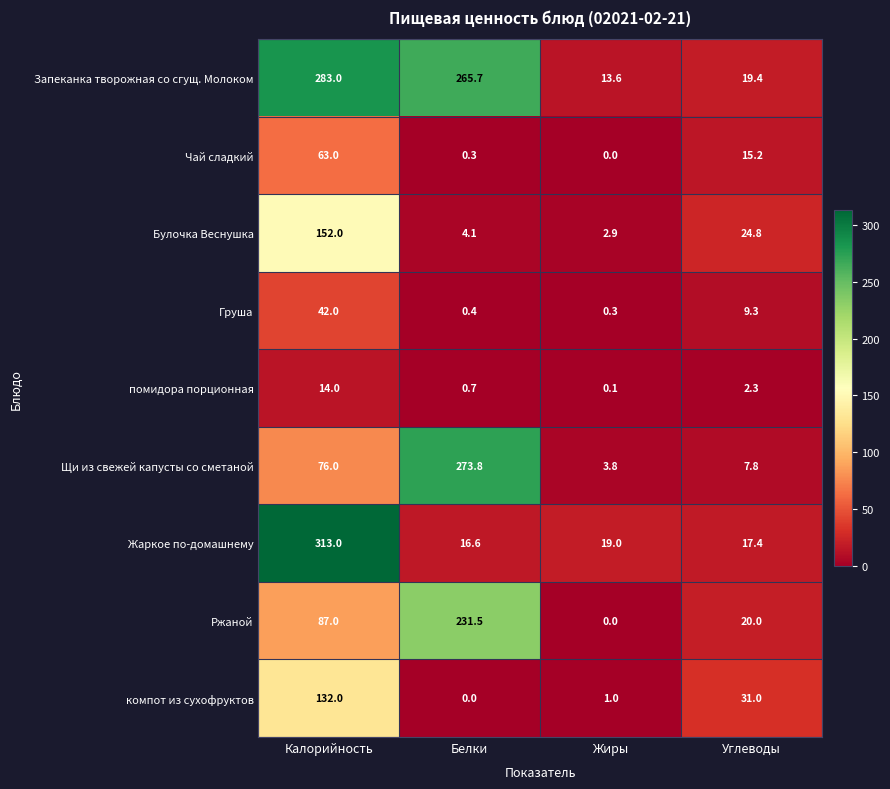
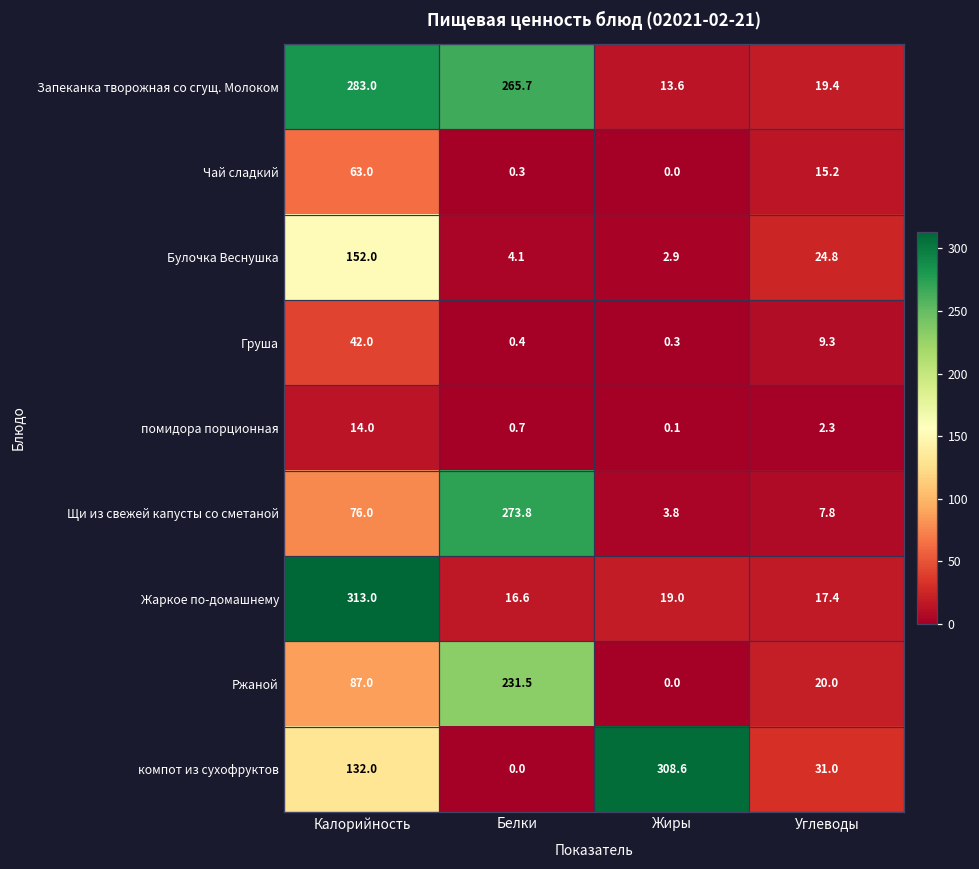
  {
    "Запеканка творожная со сгущ. Молоком": {
      "Калорийность": 283.0,
      "Белки": 265.7,
      "Жиры": 13.6,
      "Углеводы": 19.4
    },
    "Чай сладкий": {
      "Калорийность": 63.0,
      "Белки": 0.3,
      "Жиры": 0.0,
      "Углеводы": 15.2
    },
    "Булочка Веснушка": {
      "Калорийность": 152.0,
      "Белки": 4.1,
      "Жиры": 2.9,
      "Углеводы": 24.8
    },
    "Груша": {
      "Калорийность": 42.0,
      "Белки": 0.4,
      "Жиры": 0.3,
      "Углеводы": 9.3
    },
    "помидора порционная": {
      "Калорийность": 14.0,
      "Белки": 0.7,
      "Жиры": 0.1,
      "Углеводы": 2.3
    },
    "Щи из свежей капусты со сметаной": {
      "Калорийность": 76.0,
      "Белки": 273.8,
      "Жиры": 3.8,
      "Углеводы": 7.8
    },
    "Жаркое по-домашнему": {
      "Калорийность": 313.0,
      "Белки": 16.6,
      "Жиры": 19.0,
      "Углеводы": 17.4
    },
    "Ржаной": {
      "Калорийность": 87.0,
      "Белки": 231.5,
      "Жиры": 0.0,
      "Углеводы": 20.0
    },
    "компот из сухофруктов": {
      "Калорийность": 132.0,
      "Белки": 0.0,
-     "Жиры": 1.0,
+     "Жиры": 308.6,
      "Углеводы": 31.0
    }
  }
